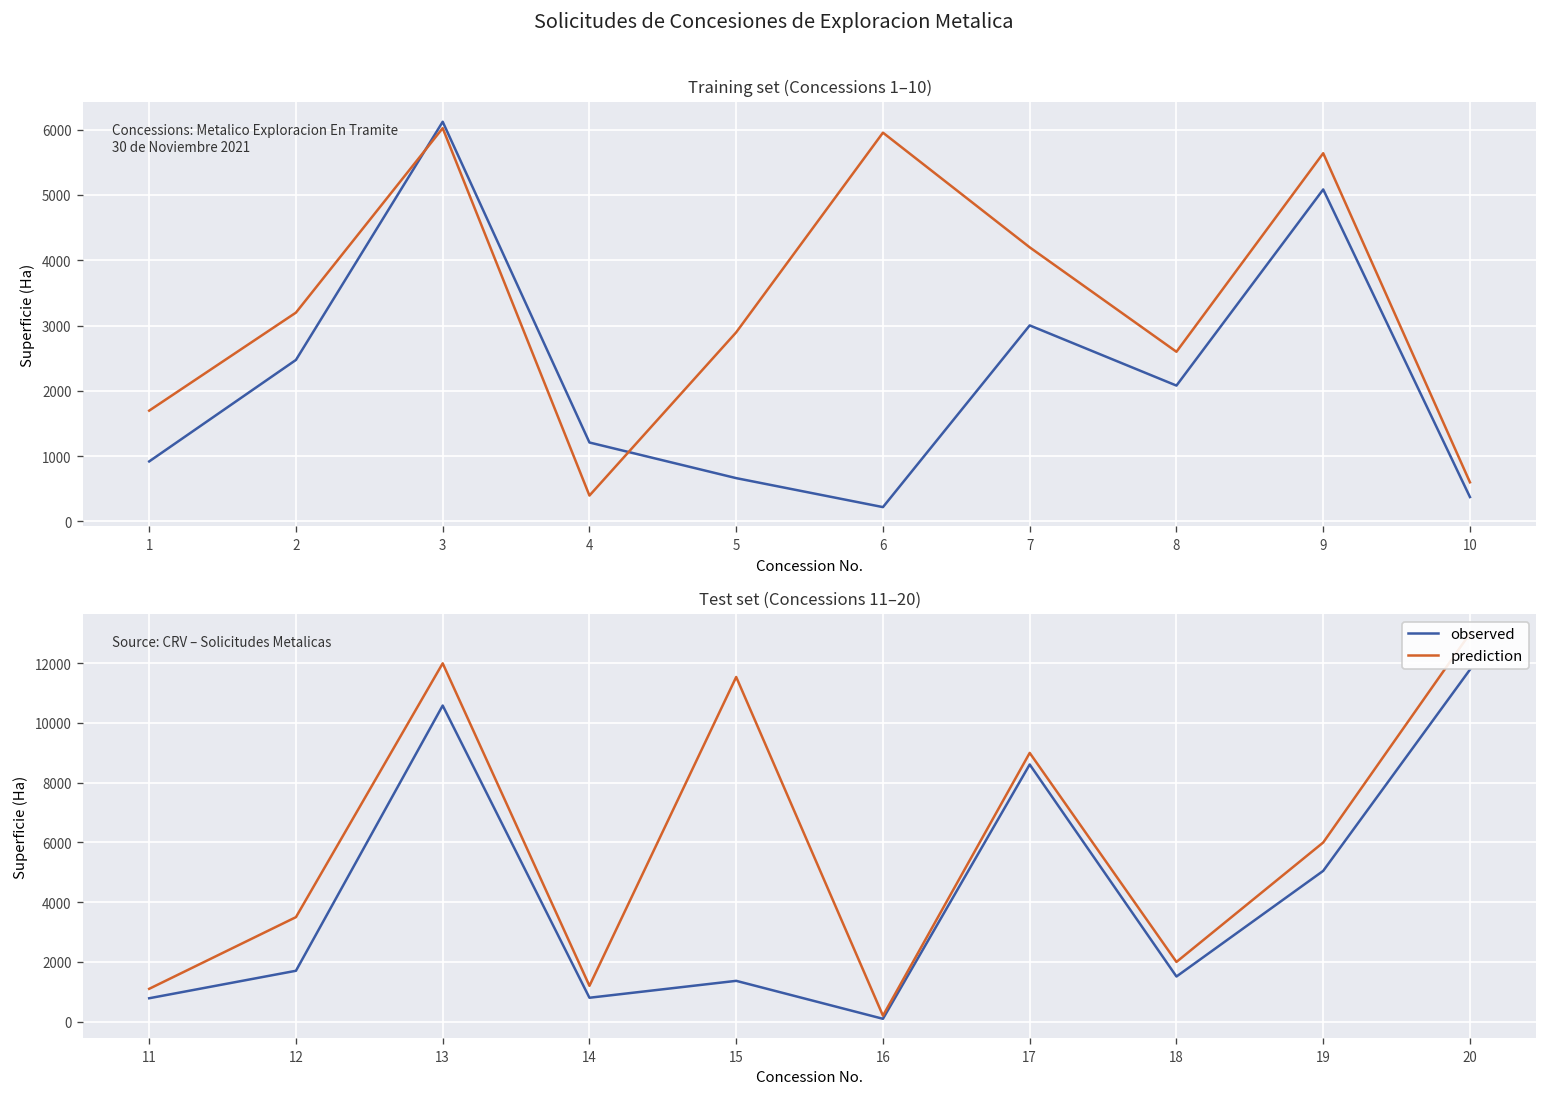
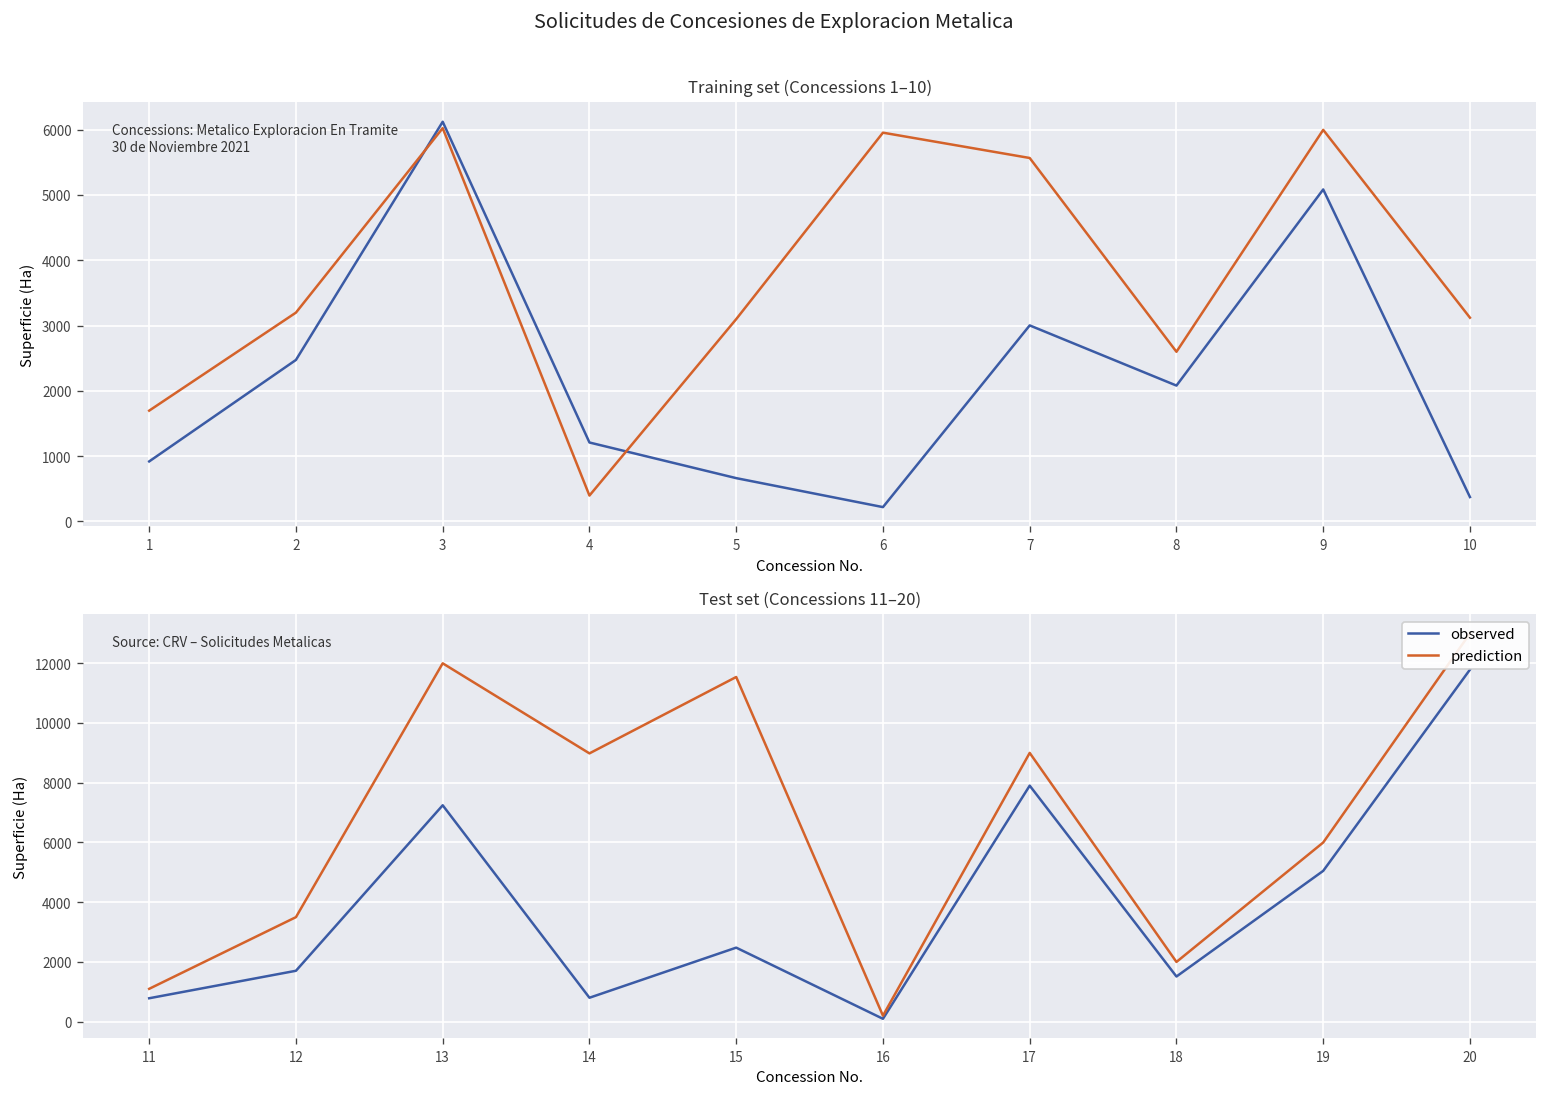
  {
    "Training set (Concessions 1–10)": {
      "observed": {
        "1": 900,
        "2": 2500,
        "3": 6100,
        "4": 1200,
        "5": 700,
        "6": 200,
        "7": 3000,
        "8": 2100,
        "9": 5100,
        "10": 400
      },
      "prediction": {
        "1": 1700,
        "2": 3200,
        "3": 6000,
        "4": 400,
-       "5": 2900,
+       "5": 3100,
        "6": 6000,
-       "7": 4200,
+       "7": 5600,
        "8": 2600,
-       "9": 5600,
-       "10": 600
+       "9": 6000,
+       "10": 3100
      }
    },
    "Test set (Concessions 11–20)": {
      "observed": {
        "11": 800,
        "12": 1700,
-       "13": 10600,
+       "13": 7200,
        "14": 800,
-       "15": 1400,
+       "15": 2500,
        "16": 100,
-       "17": 8600,
+       "17": 7900,
        "18": 1500,
        "19": 5100
      },
      "prediction": {
        "11": 1100,
        "12": 3500,
        "13": 12000,
-       "14": 1200,
+       "14": 9000,
        "15": 11500,
        "16": 200,
        "17": 9000,
        "18": 2000,
        "19": 6000
      }
    }
  }
